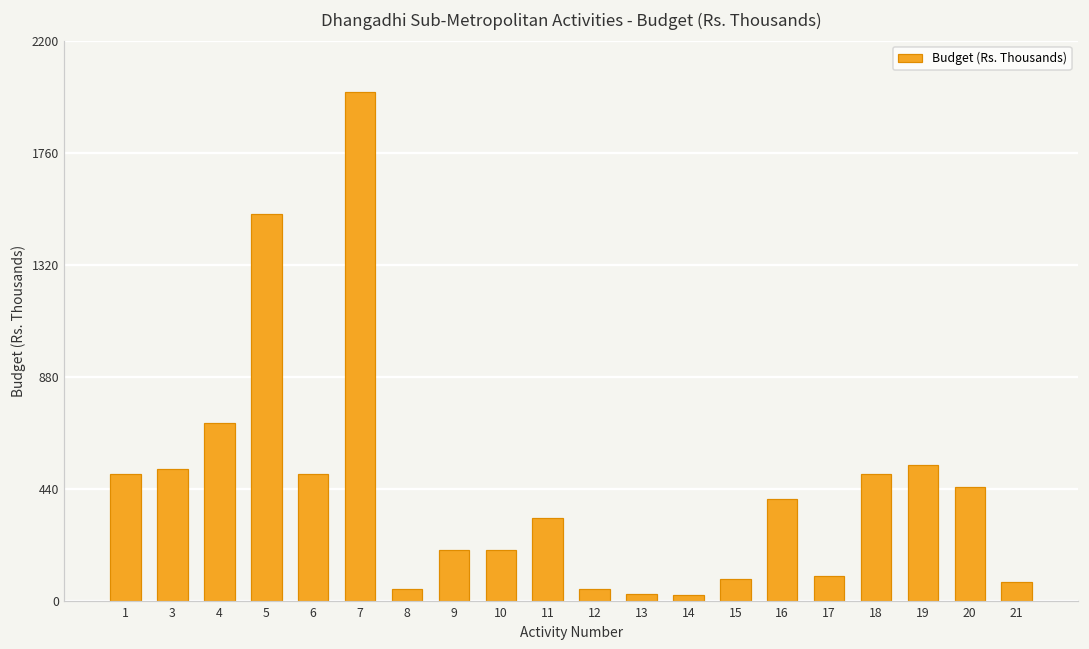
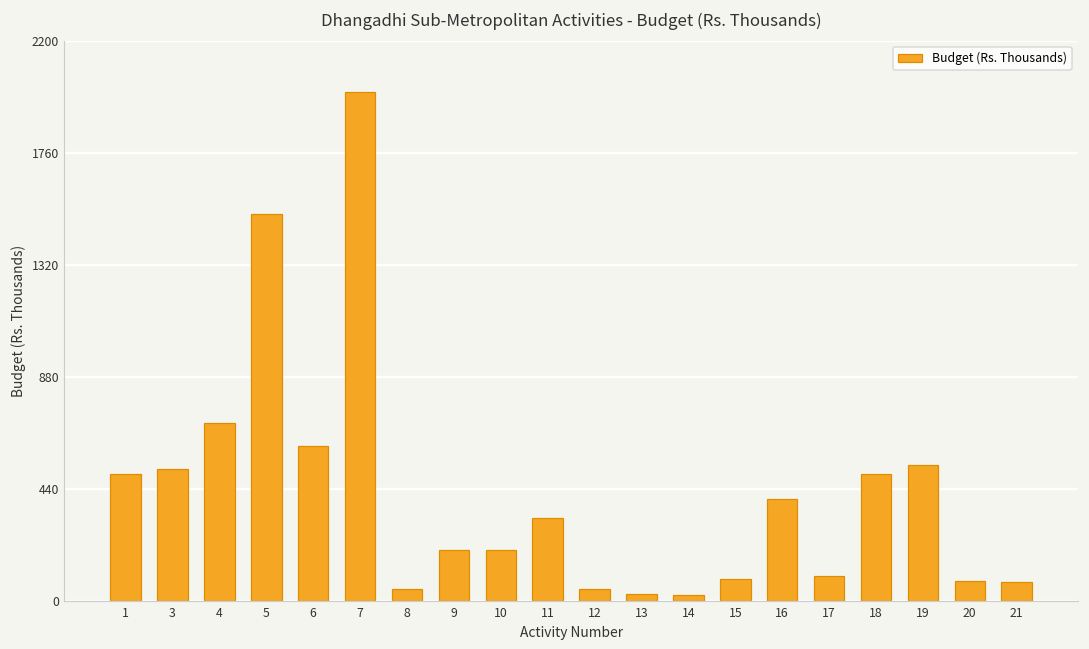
  {
    "1": 500,
    "3": 520,
    "4": 700,
    "5": 1520,
-   "6": 500,
+   "6": 610,
    "7": 2000,
    "8": 50,
    "9": 200,
    "10": 200,
    "11": 330,
    "12": 50,
    "13": 30,
    "14": 30,
    "15": 90,
    "16": 400,
    "17": 100,
    "18": 500,
    "19": 530,
-   "20": 450,
+   "20": 80,
    "21": 80
  }
